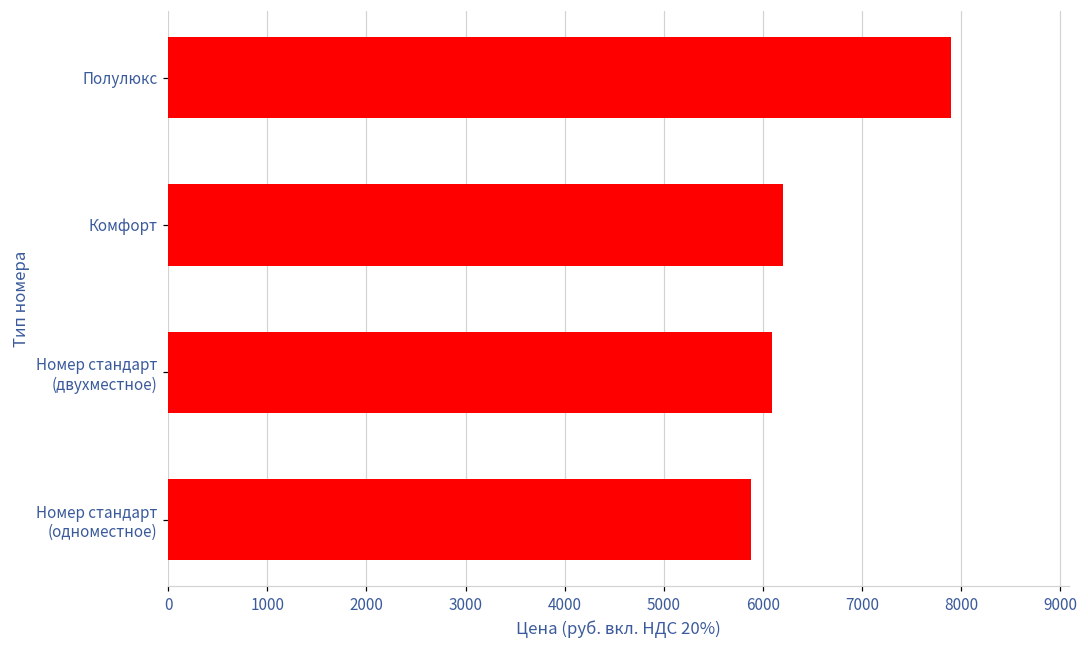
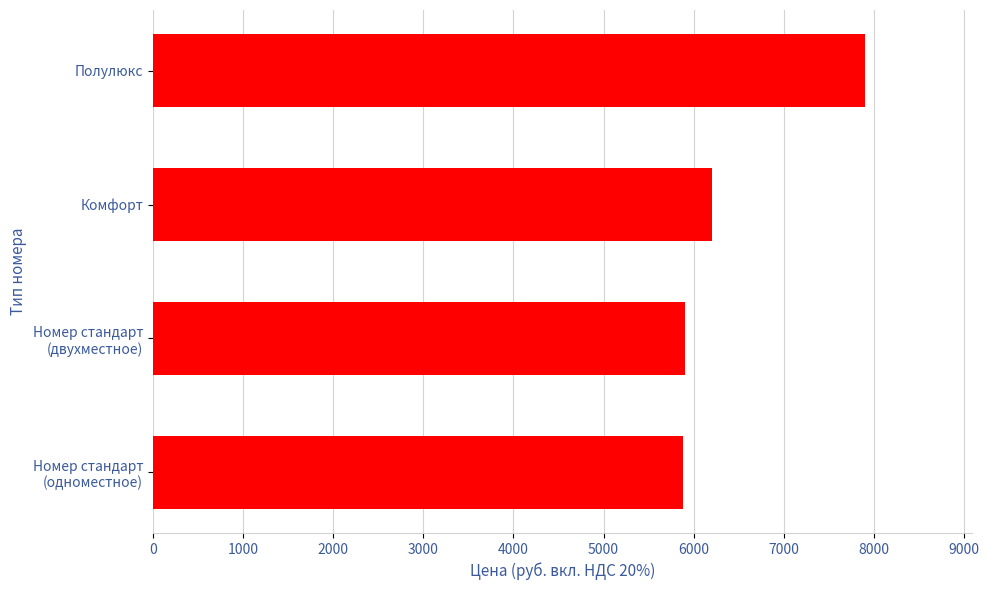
  {
    "Полулюкс": 7900,
    "Комфорт": 6200,
-   "Номер стандарт (двухместное)": 6100,
+   "Номер стандарт (двухместное)": 5900,
    "Номер стандарт (одноместное)": 5900
  }
